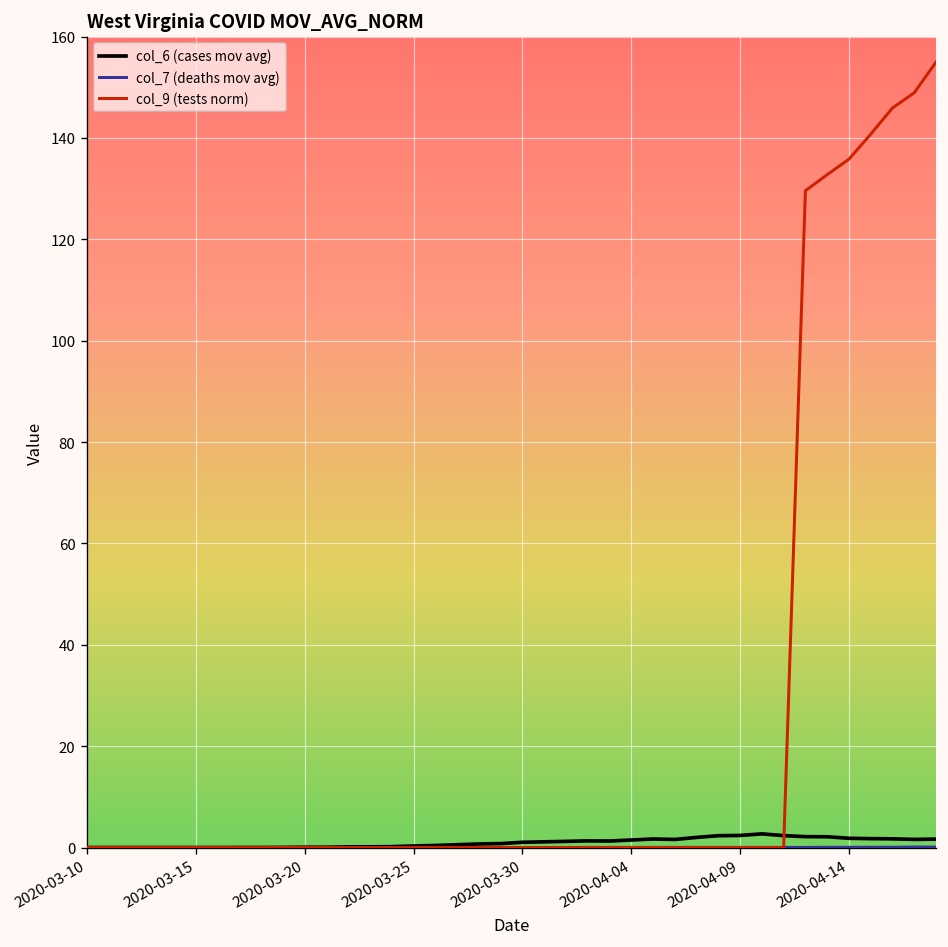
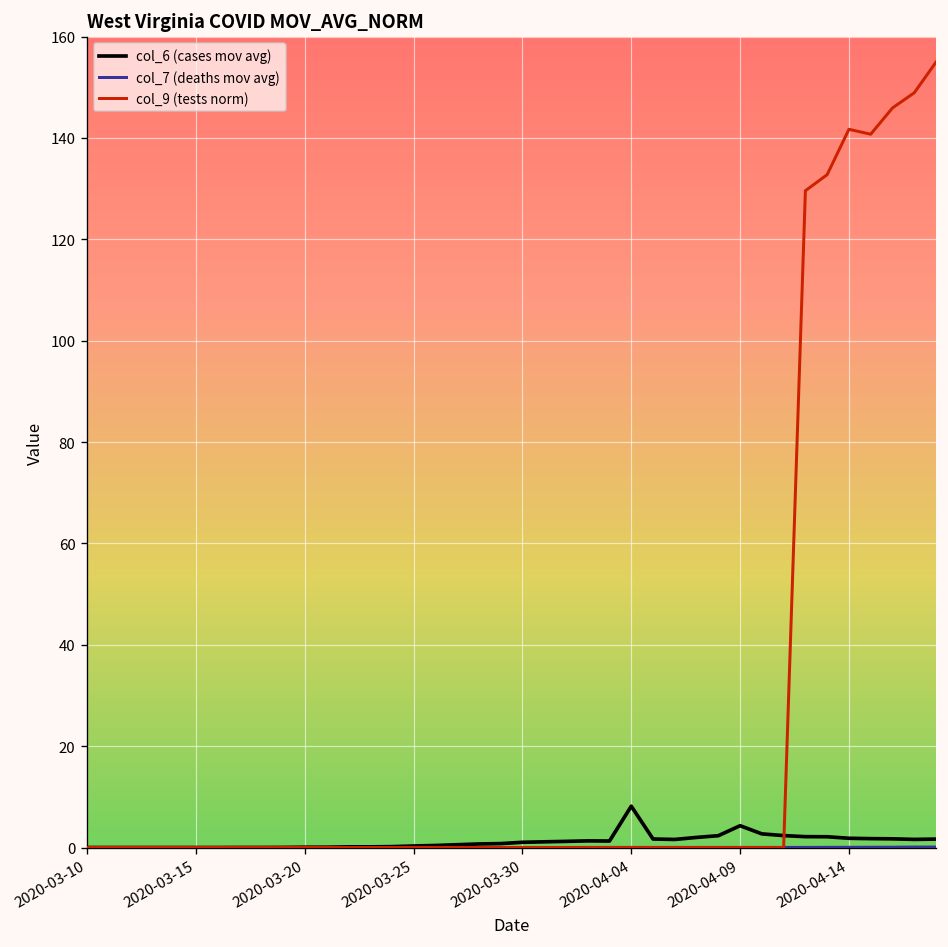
  {
    "col_6 (cases mov avg)": {
      "2020-03-30": 1,
-     "2020-04-04": 1,
-     "2020-04-09": 2,
+     "2020-04-04": 8,
+     "2020-04-09": 4,
      "2020-04-14": 2
    },
    "col_7 (deaths mov avg)": {
      "2020-04-14": 0
    },
    "col_9 (tests norm)": {
-     "2020-04-14": 136
+     "2020-04-14": 142
    }
  }
